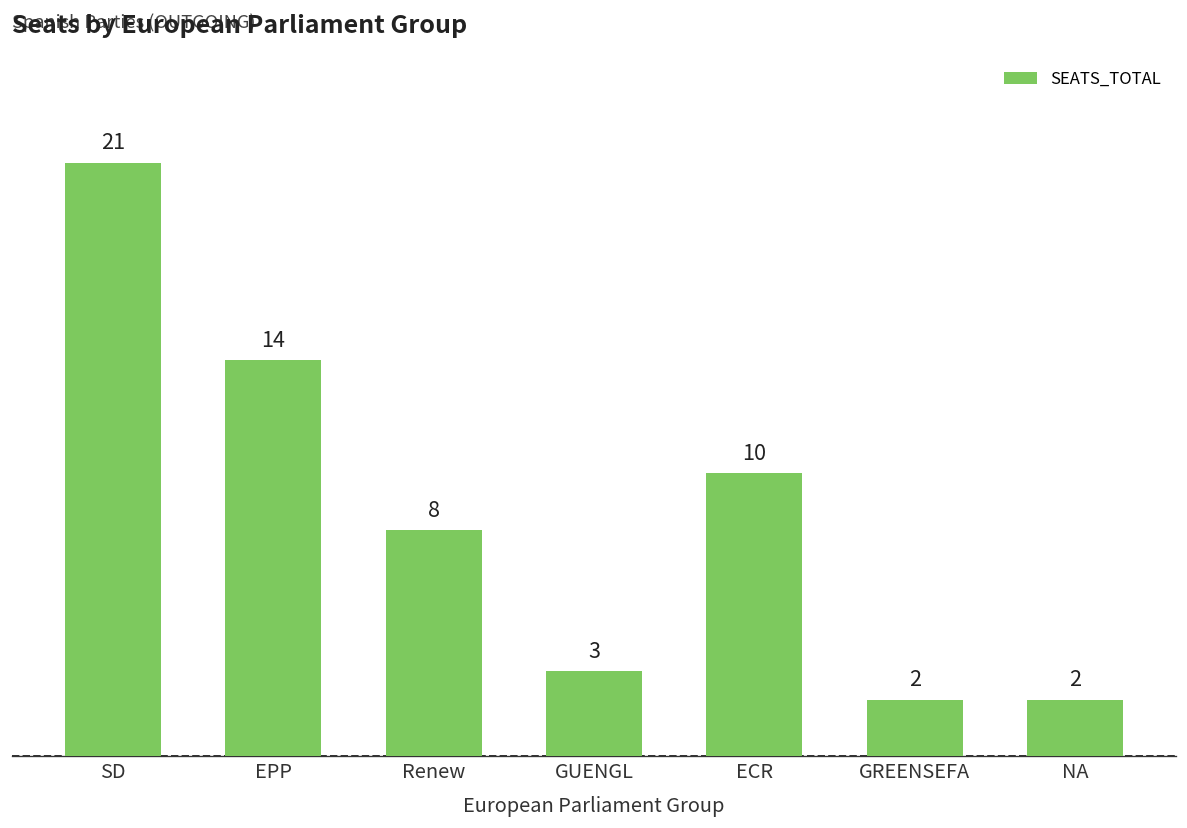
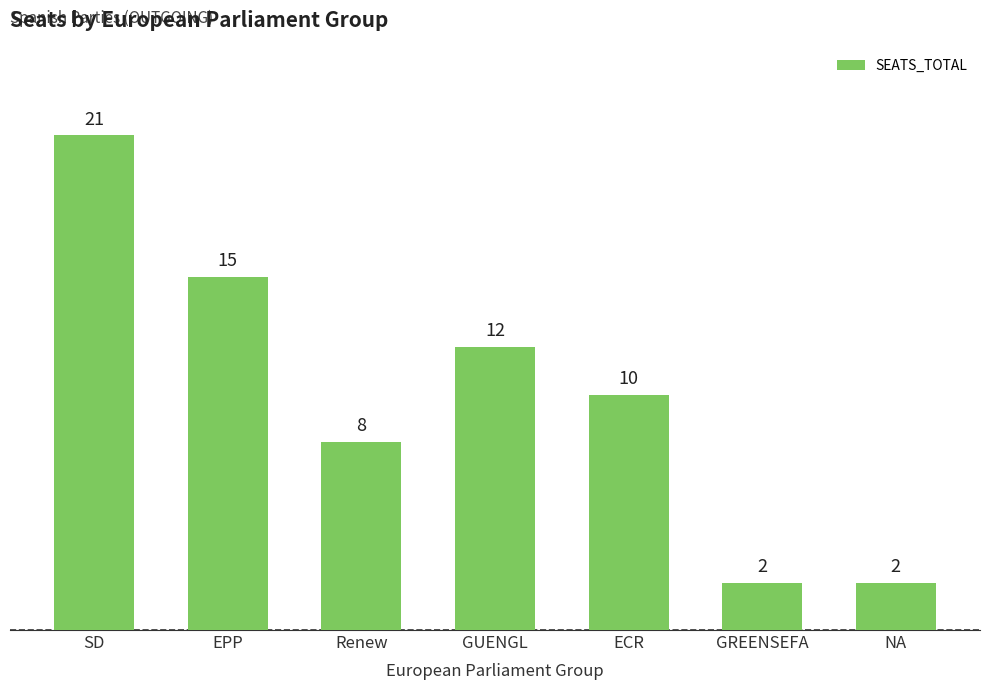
  {
    "SD": 21,
-   "EPP": 14,
+   "EPP": 15,
    "Renew": 8,
-   "GUENGL": 3,
+   "GUENGL": 12,
    "ECR": 10,
    "GREENSEFA": 2,
    "NA": 2
  }
